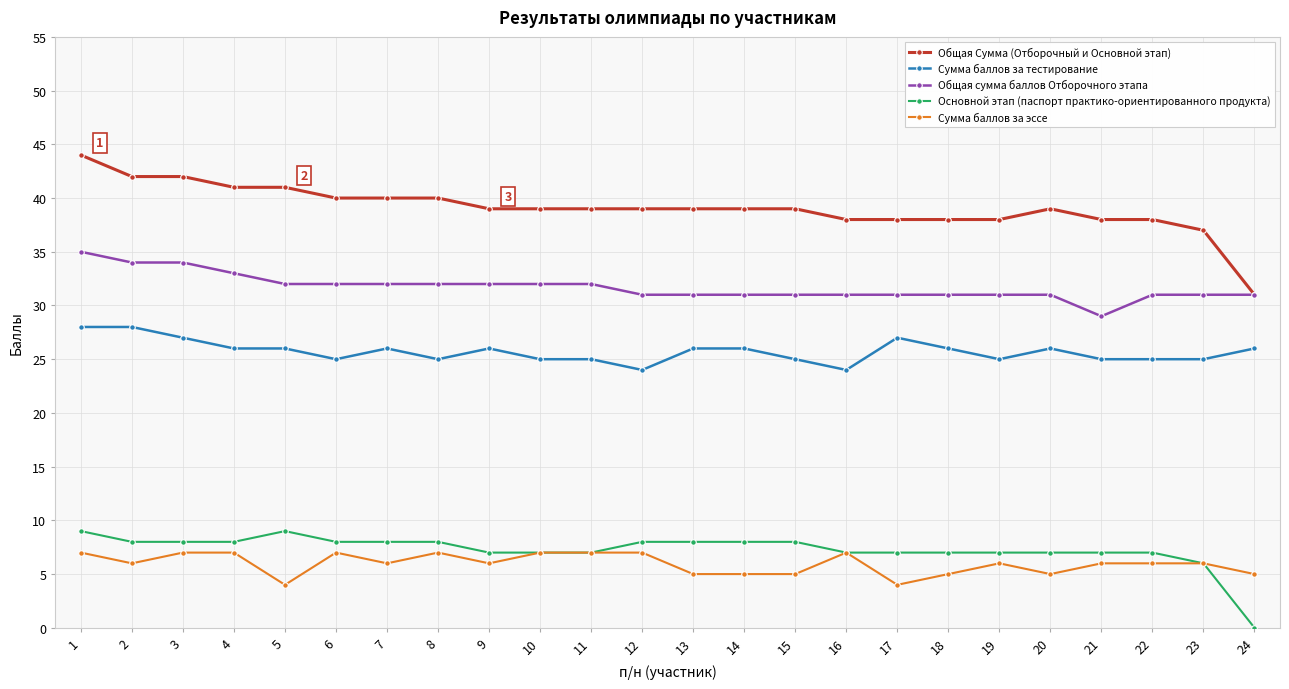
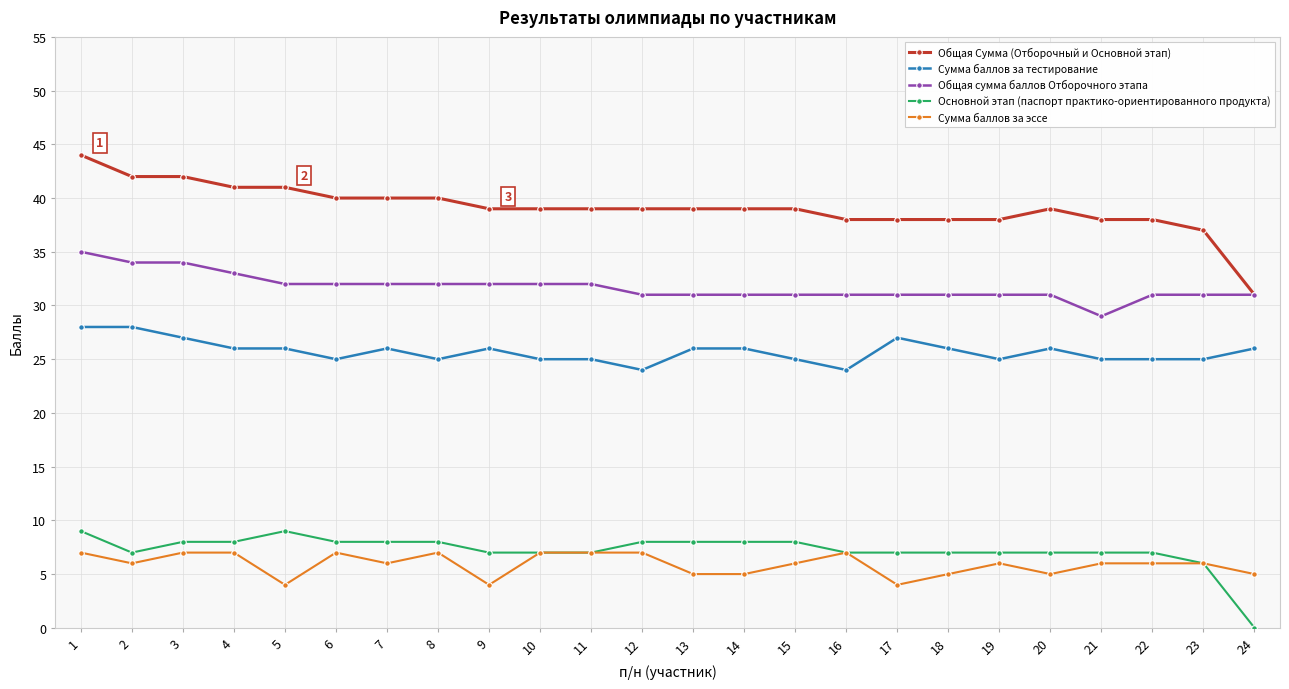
  {
    "Общая Сумма (Отборочный и Основной этап)": {
      "2": 42,
      "3": 42,
      "4": 41,
      "6": 40,
      "7": 40,
      "8": 40,
      "10": 39,
      "11": 39,
      "12": 39,
      "13": 39,
      "14": 39,
      "15": 39,
      "16": 38,
      "17": 38,
      "18": 38,
      "19": 38,
      "20": 39,
      "21": 38,
      "22": 38,
      "23": 37
    },
    "Сумма баллов за тестирование": {
      "1": 28,
      "2": 28,
      "3": 27,
      "4": 26,
      "5": 26,
      "6": 25,
      "7": 26,
      "8": 25,
      "9": 26,
      "10": 25,
      "11": 25,
      "12": 24,
      "13": 26,
      "14": 26,
      "15": 25,
      "16": 24,
      "17": 27,
      "18": 26,
      "19": 25,
      "20": 26,
      "21": 25,
      "22": 25,
      "23": 25,
      "24": 26
    },
    "Общая сумма баллов Отборочного этапа": {
      "1": 35,
      "2": 34,
      "3": 34,
      "4": 33,
      "5": 32,
      "6": 32,
      "7": 32,
      "8": 32,
      "9": 32,
      "10": 32,
      "11": 32,
      "12": 31,
      "13": 31,
      "14": 31,
      "15": 31,
      "16": 31,
      "17": 31,
      "18": 31,
      "19": 31,
      "20": 31,
      "21": 29,
      "22": 31,
      "23": 31
    },
    "Основной этап (паспорт практико-ориентированного продукта)": {
      "1": 9,
-     "2": 8,
+     "2": 7,
      "3": 8,
      "4": 8,
      "5": 9,
      "6": 8,
      "7": 8,
      "8": 8,
      "9": 7,
      "12": 8,
      "13": 8,
      "14": 8,
      "15": 8,
      "17": 7,
      "18": 7,
      "19": 7,
      "20": 7,
      "21": 7,
      "22": 7,
      "24": 0
    },
    "Сумма баллов за эссе": {
      "1": 7,
      "2": 6,
      "3": 7,
      "4": 7,
      "5": 4,
      "6": 7,
      "7": 6,
      "8": 7,
-     "9": 6,
+     "9": 4,
      "12": 7,
      "13": 5,
      "14": 5,
-     "15": 5,
+     "15": 6,
      "17": 4,
      "18": 5,
      "19": 6,
      "20": 5,
      "21": 6,
      "22": 6,
      "24": 5
    }
  }
